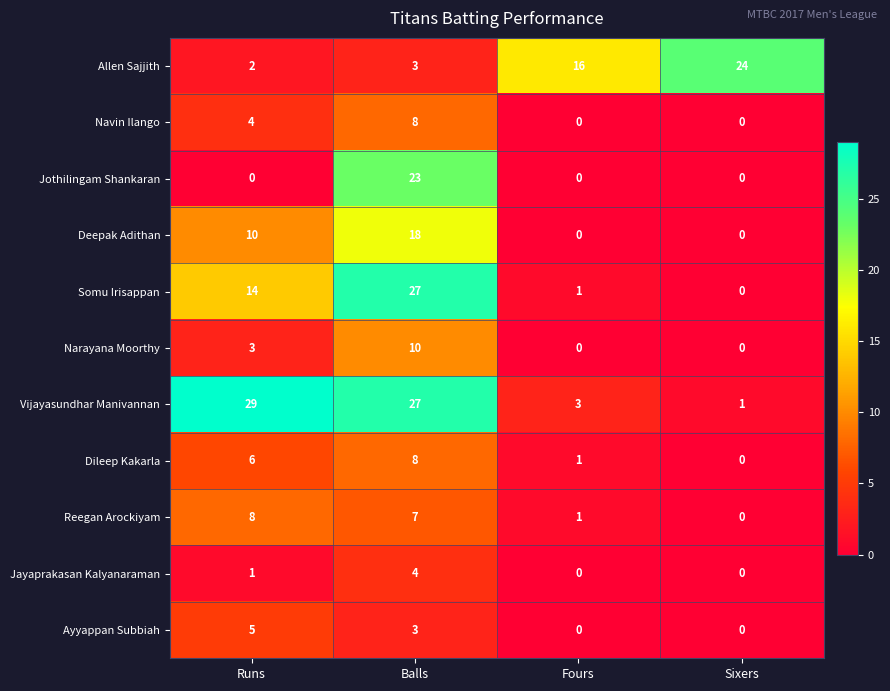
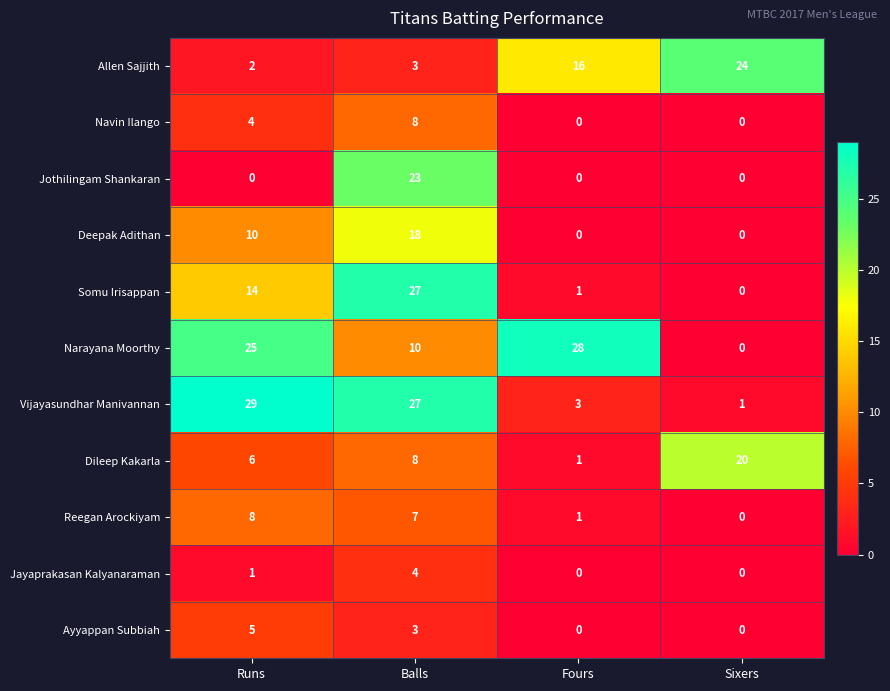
  {
    "Allen Sajjith": {
      "Runs": 2,
      "Balls": 3,
      "Fours": 16,
      "Sixers": 24
    },
    "Navin Ilango": {
      "Runs": 4,
      "Balls": 8,
      "Fours": 0,
      "Sixers": 0
    },
    "Jothilingam Shankaran": {
      "Runs": 0,
      "Balls": 23,
      "Fours": 0,
      "Sixers": 0
    },
    "Deepak Adithan": {
      "Runs": 10,
      "Balls": 18,
      "Fours": 0,
      "Sixers": 0
    },
    "Somu Irisappan": {
      "Runs": 14,
      "Balls": 27,
      "Fours": 1,
      "Sixers": 0
    },
    "Narayana Moorthy": {
-     "Runs": 3,
+     "Runs": 25,
      "Balls": 10,
-     "Fours": 0,
+     "Fours": 28,
      "Sixers": 0
    },
    "Vijayasundhar Manivannan": {
      "Runs": 29,
      "Balls": 27,
      "Fours": 3,
      "Sixers": 1
    },
    "Dileep Kakarla": {
      "Runs": 6,
      "Balls": 8,
      "Fours": 1,
-     "Sixers": 0
+     "Sixers": 20
    },
    "Reegan Arockiyam": {
      "Runs": 8,
      "Balls": 7,
      "Fours": 1,
      "Sixers": 0
    },
    "Jayaprakasan Kalyanaraman": {
      "Runs": 1,
      "Balls": 4,
      "Fours": 0,
      "Sixers": 0
    },
    "Ayyappan Subbiah": {
      "Runs": 5,
      "Balls": 3,
      "Fours": 0,
      "Sixers": 0
    }
  }
